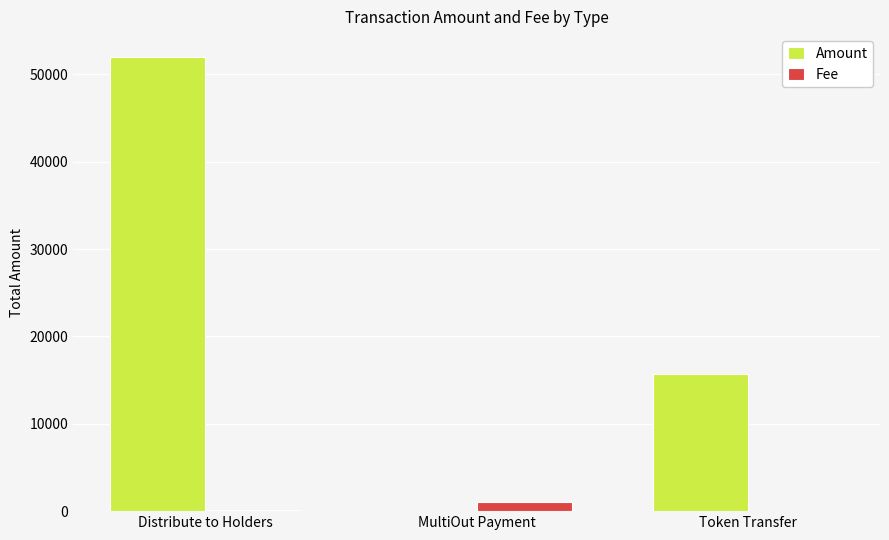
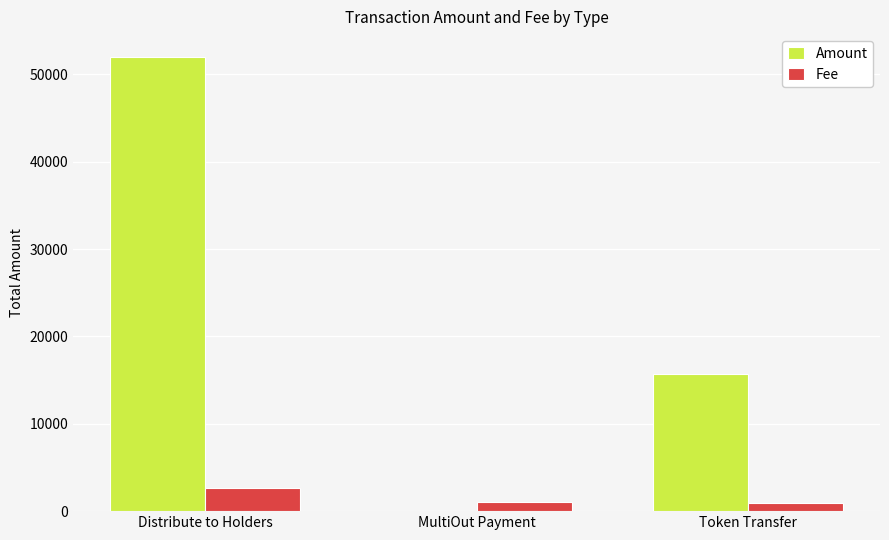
  {
    "Amount": {
      "Distribute to Holders": 52000,
      "Token Transfer": 16000
    },
    "Fee": {
-     "Distribute to Holders": 0,
+     "Distribute to Holders": 3000,
      "MultiOut Payment": 1000,
-     "Token Transfer": 0
+     "Token Transfer": 1000
    }
  }
